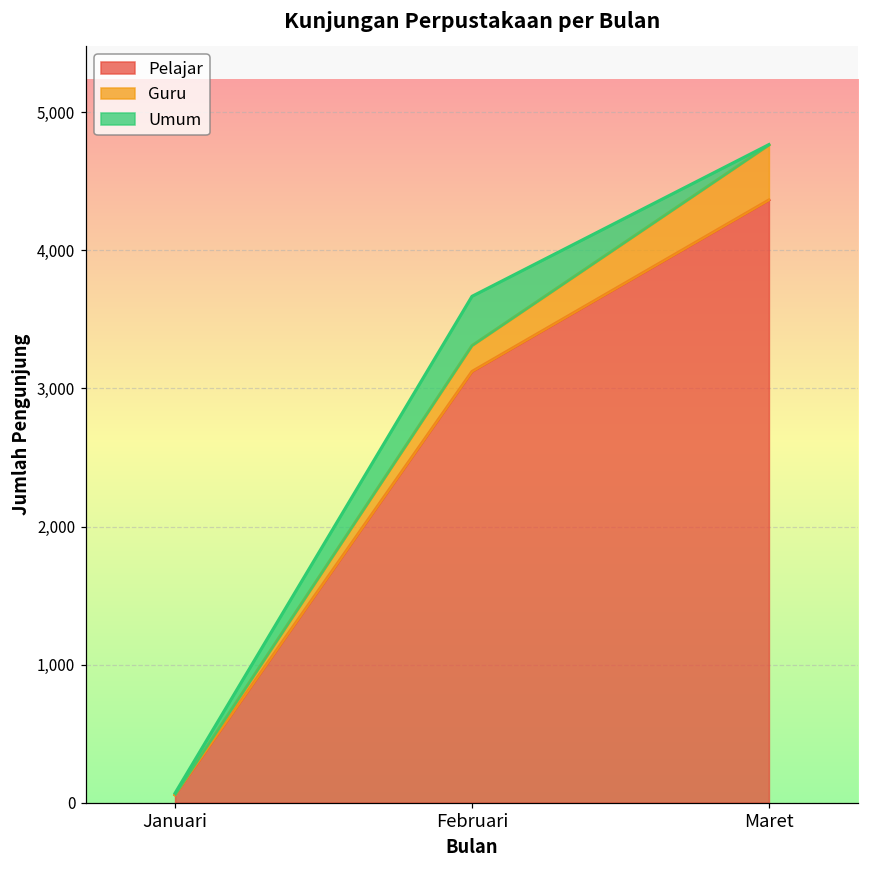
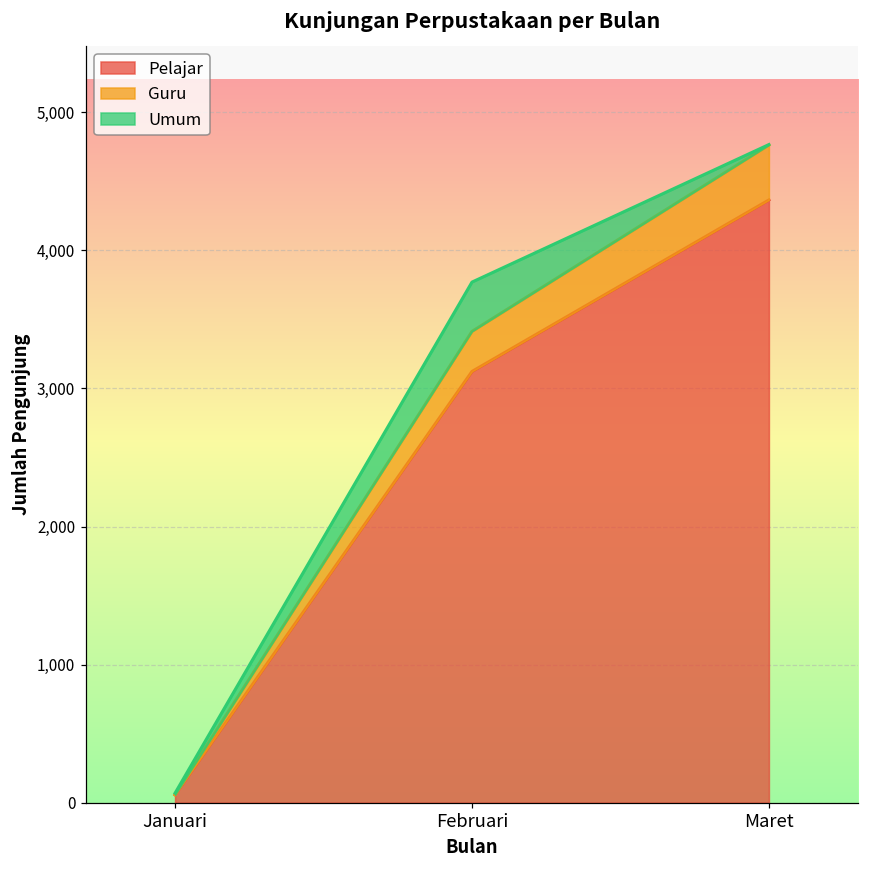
  {
    "Pelajar": {
      "Februari": "3,120",
      "Maret": "4,370"
    },
    "Guru": {
-     "Februari": "190"
+     "Februari": "290"
    },
    "Umum": {
      "Februari": "360"
    }
  }
